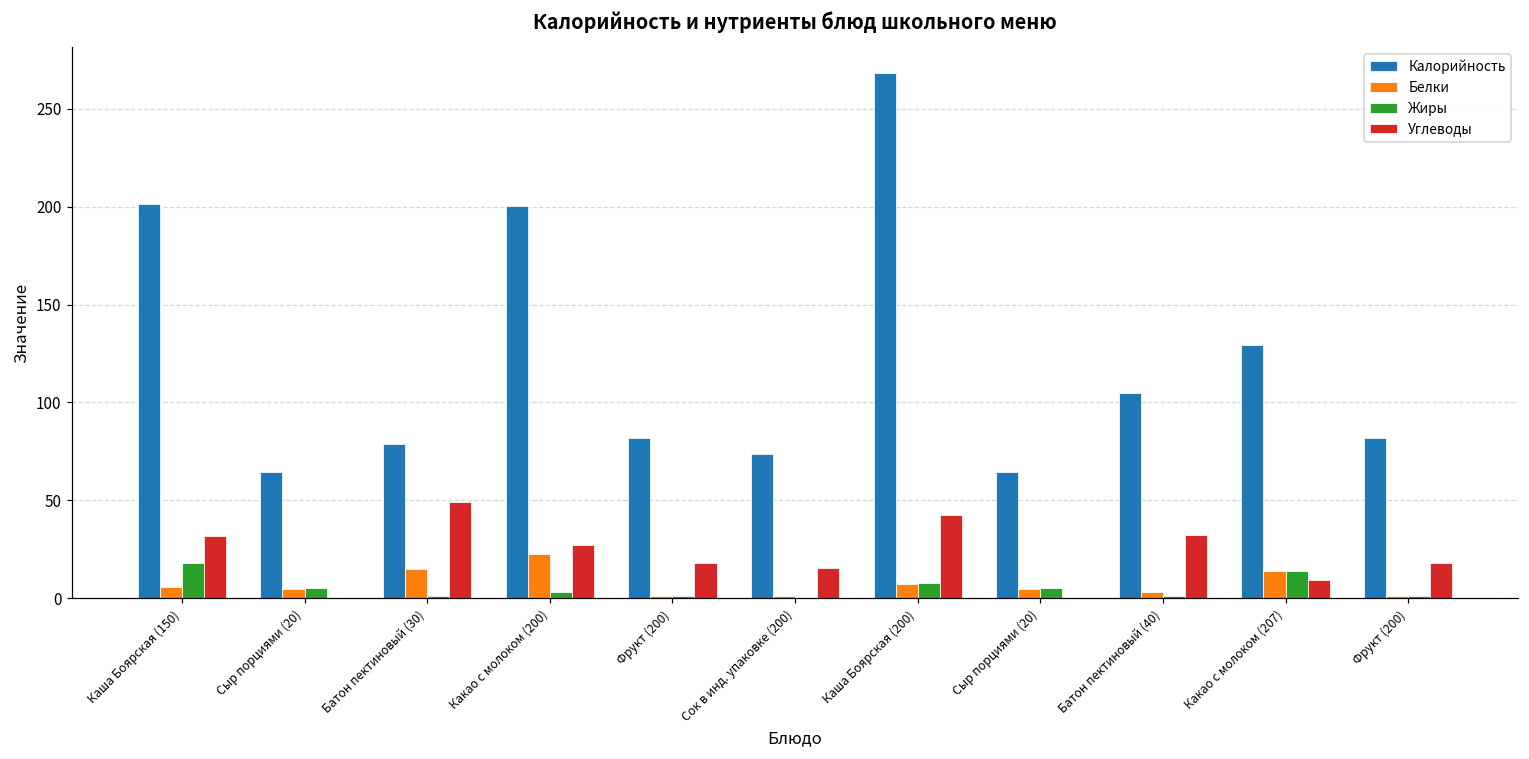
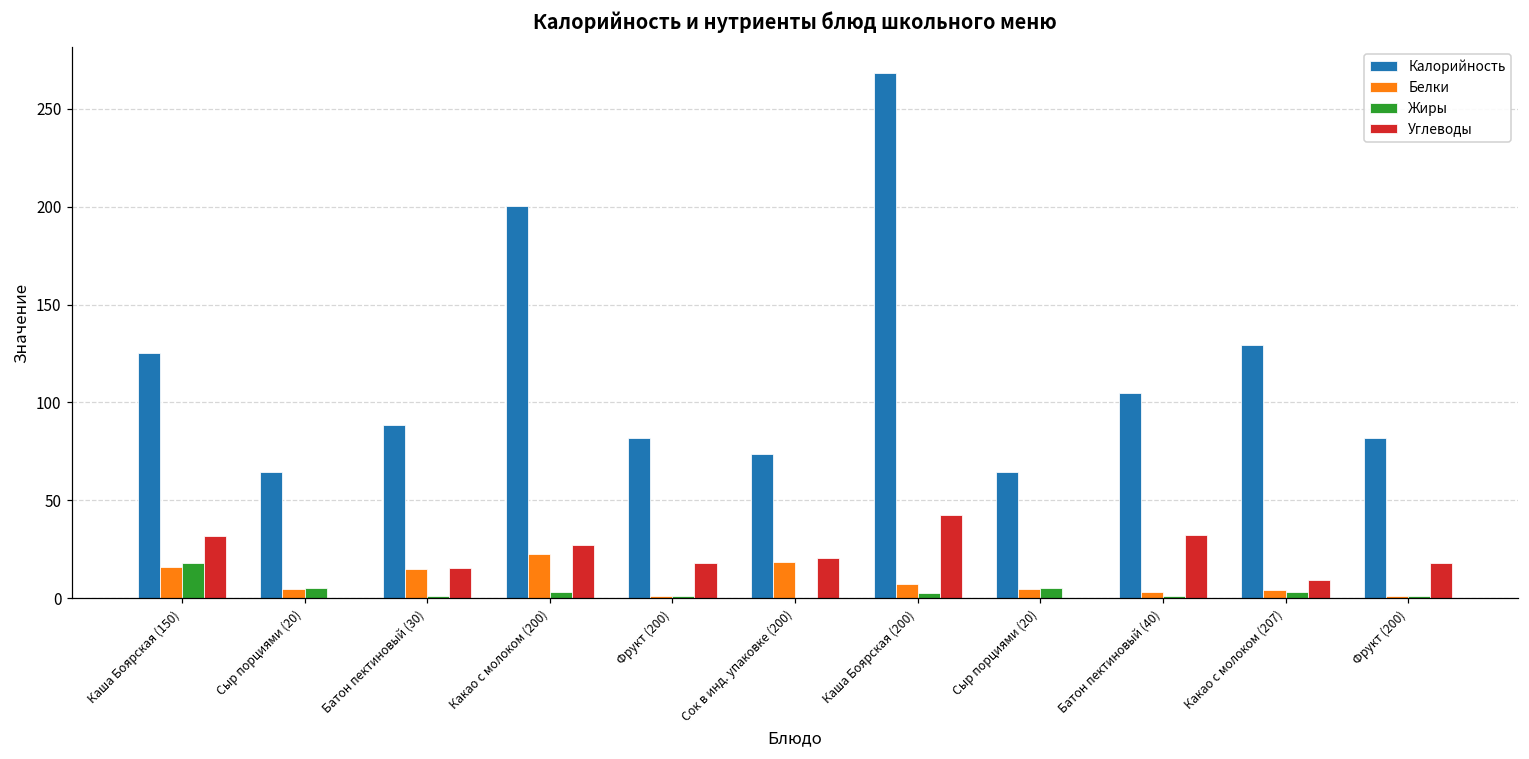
  {
    "Калорийность": {
-     "Каша Боярская (150)": 201,
-     "Батон пектиновый (30)": 79,
+     "Каша Боярская (150)": 125,
+     "Батон пектиновый (30)": 88,
      "Какао с молоком (200)": 200,
      "Сок в инд. упаковке (200)": 73,
      "Каша Боярская (200)": 268,
      "Батон пектиновый (40)": 105,
      "Какао с молоком (207)": 129
    },
    "Белки": {
-     "Каша Боярская (150)": 6,
+     "Каша Боярская (150)": 16,
      "Батон пектиновый (30)": 15,
      "Какао с молоком (200)": 23,
-     "Сок в инд. упаковке (200)": 1,
+     "Сок в инд. упаковке (200)": 19,
      "Каша Боярская (200)": 7,
      "Батон пектиновый (40)": 3,
-     "Какао с молоком (207)": 14
+     "Какао с молоком (207)": 4
    },
    "Жиры": {
      "Каша Боярская (150)": 18,
      "Какао с молоком (200)": 3,
-     "Каша Боярская (200)": 8,
-     "Какао с молоком (207)": 14
+     "Каша Боярская (200)": 3,
+     "Какао с молоком (207)": 3
    },
    "Углеводы": {
      "Каша Боярская (150)": 32,
-     "Батон пектиновый (30)": 49,
+     "Батон пектиновый (30)": 15,
      "Какао с молоком (200)": 27,
-     "Сок в инд. упаковке (200)": 15,
+     "Сок в инд. упаковке (200)": 20,
      "Каша Боярская (200)": 42,
      "Батон пектиновый (40)": 32,
      "Какао с молоком (207)": 9
    }
  }
